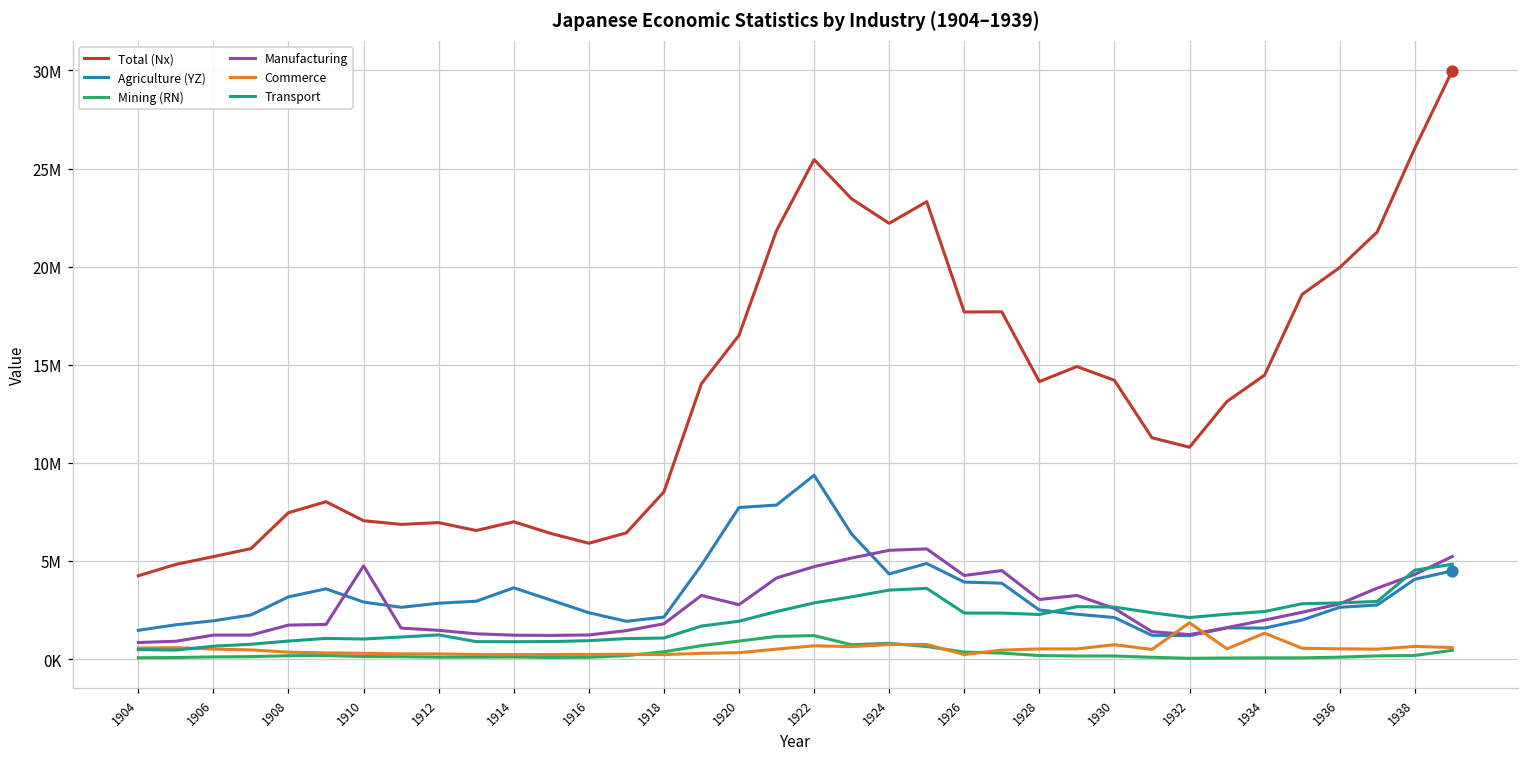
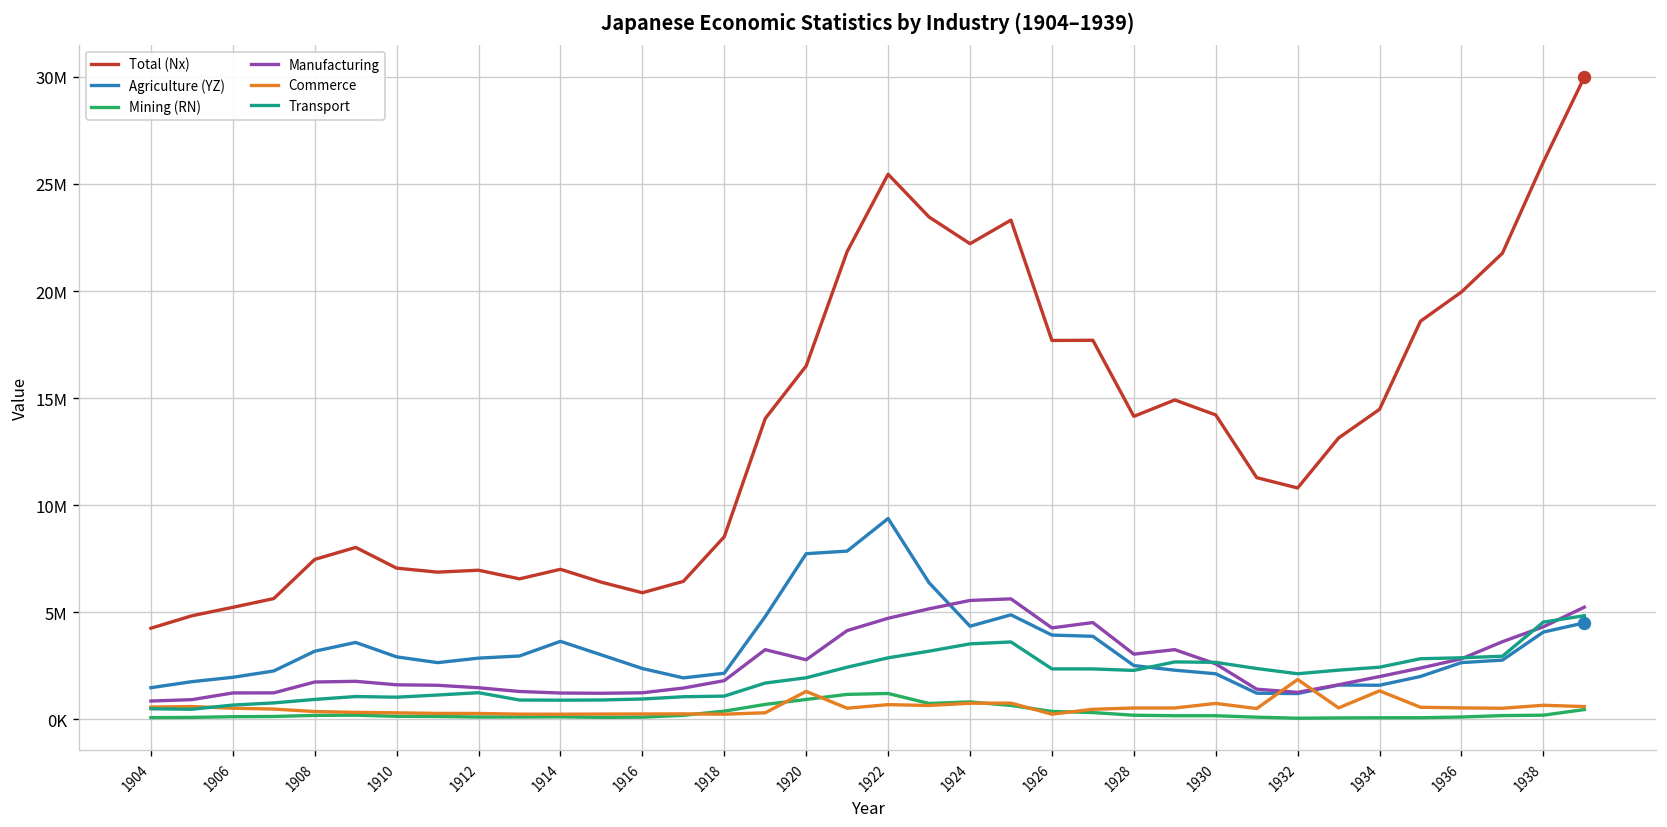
  {
    "Manufacturing": {
      "1904": 800000,
      "1906": 1200000,
      "1908": 1700000,
-     "1910": 4800000,
+     "1910": 1600000,
      "1912": 1500000,
      "1914": 1200000,
      "1916": 1200000,
      "1918": 1800000,
      "1920": 2800000,
      "1922": 4700000,
      "1924": 5500000,
      "1926": 4300000,
      "1928": 3000000,
      "1934": 2000000,
      "1938": 4300000
    },
    "Commerce": {
      "1906": 500000,
      "1908": 400000,
      "1910": 300000,
      "1912": 300000,
      "1916": 200000,
-     "1920": 300000,
+     "1920": 1300000,
      "1922": 700000,
      "1928": 500000,
      "1930": 700000,
      "1932": 1800000,
      "1934": 1300000,
      "1936": 500000,
      "1938": 600000
    }
  }
